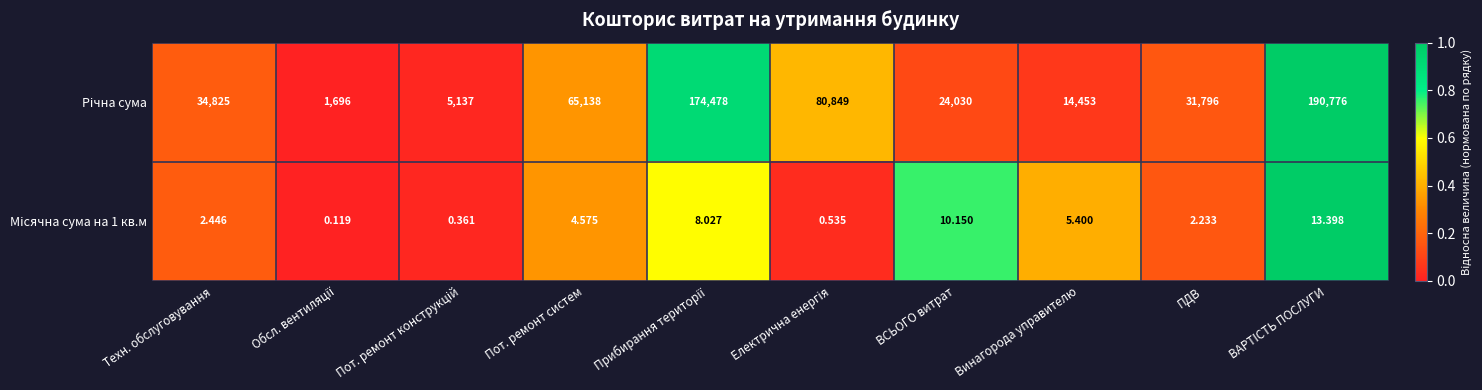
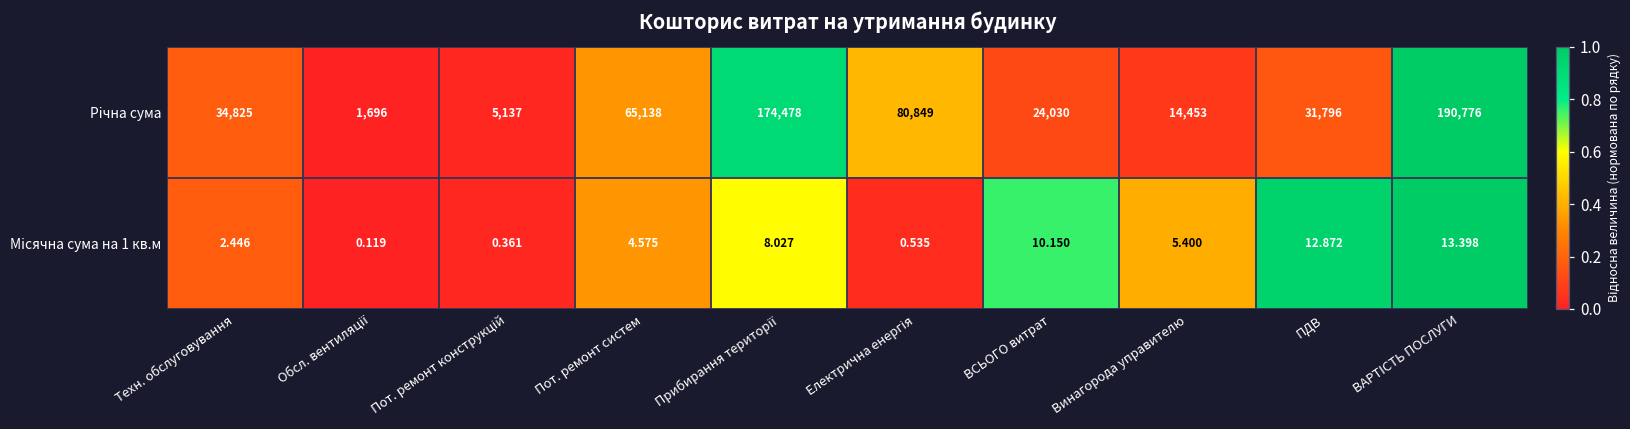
  {
    "Річна сума": {
      "Техн. обслуговування": "34,825",
      "Обсл. вентиляції": "1,696",
      "Пот. ремонт конструкцій": "5,137",
      "Пот. ремонт систем": "65,138",
      "Прибирання території": "174,478",
      "Електрична енергія": "80,849",
      "ВСЬОГО витрат": "24,030",
      "Винагорода управителю": "14,453",
      "ПДВ": "31,796",
      "ВАРТІСТЬ ПОСЛУГИ": "190,776"
    },
    "Місячна сума на 1 кв.м": {
      "Техн. обслуговування": "2.446",
      "Обсл. вентиляції": "0.119",
      "Пот. ремонт конструкцій": "0.361",
      "Пот. ремонт систем": "4.575",
      "Прибирання території": "8.027",
      "Електрична енергія": "0.535",
      "ВСЬОГО витрат": "10.150",
      "Винагорода управителю": "5.400",
-     "ПДВ": "2.233",
+     "ПДВ": "12.872",
      "ВАРТІСТЬ ПОСЛУГИ": "13.398"
    }
  }
